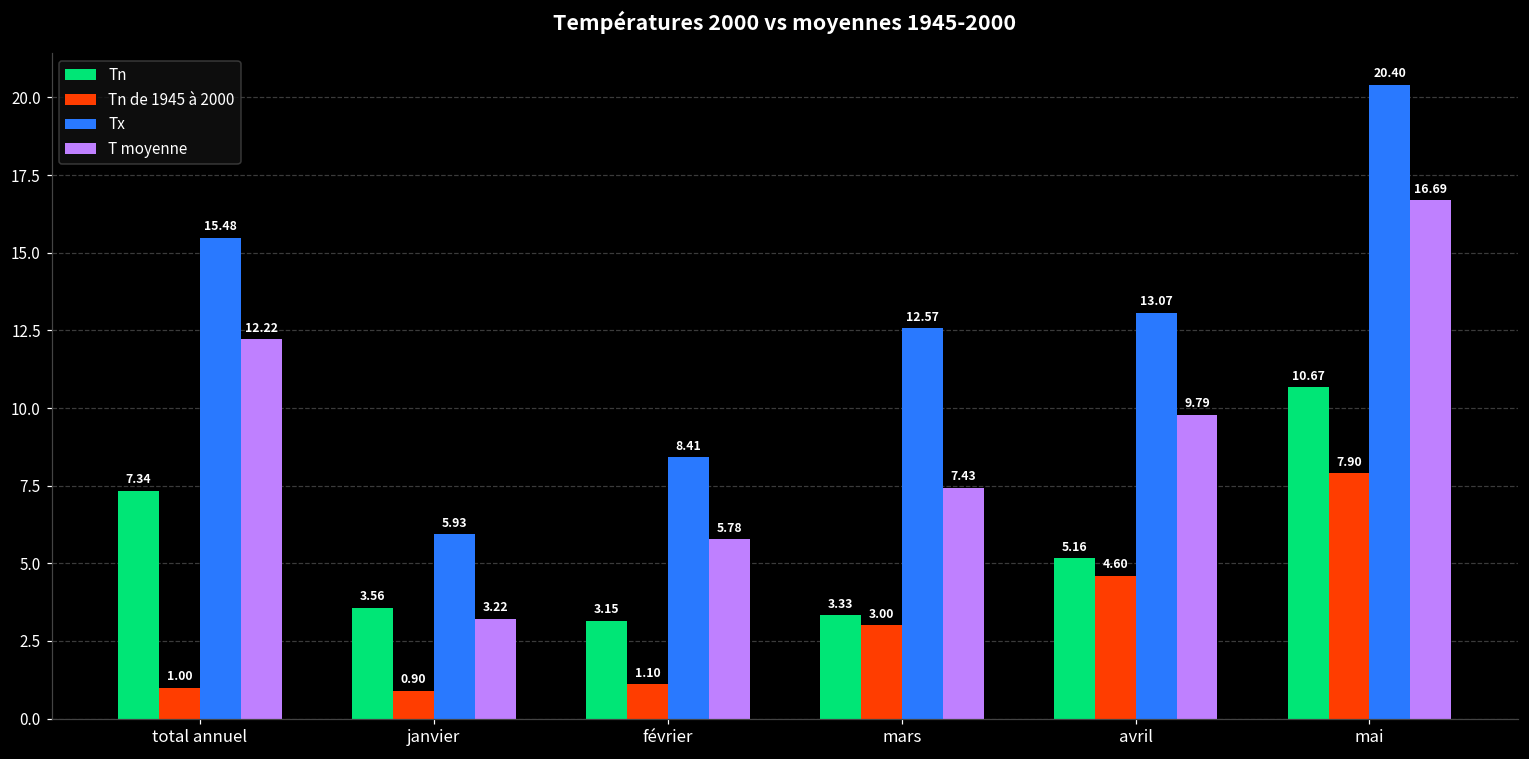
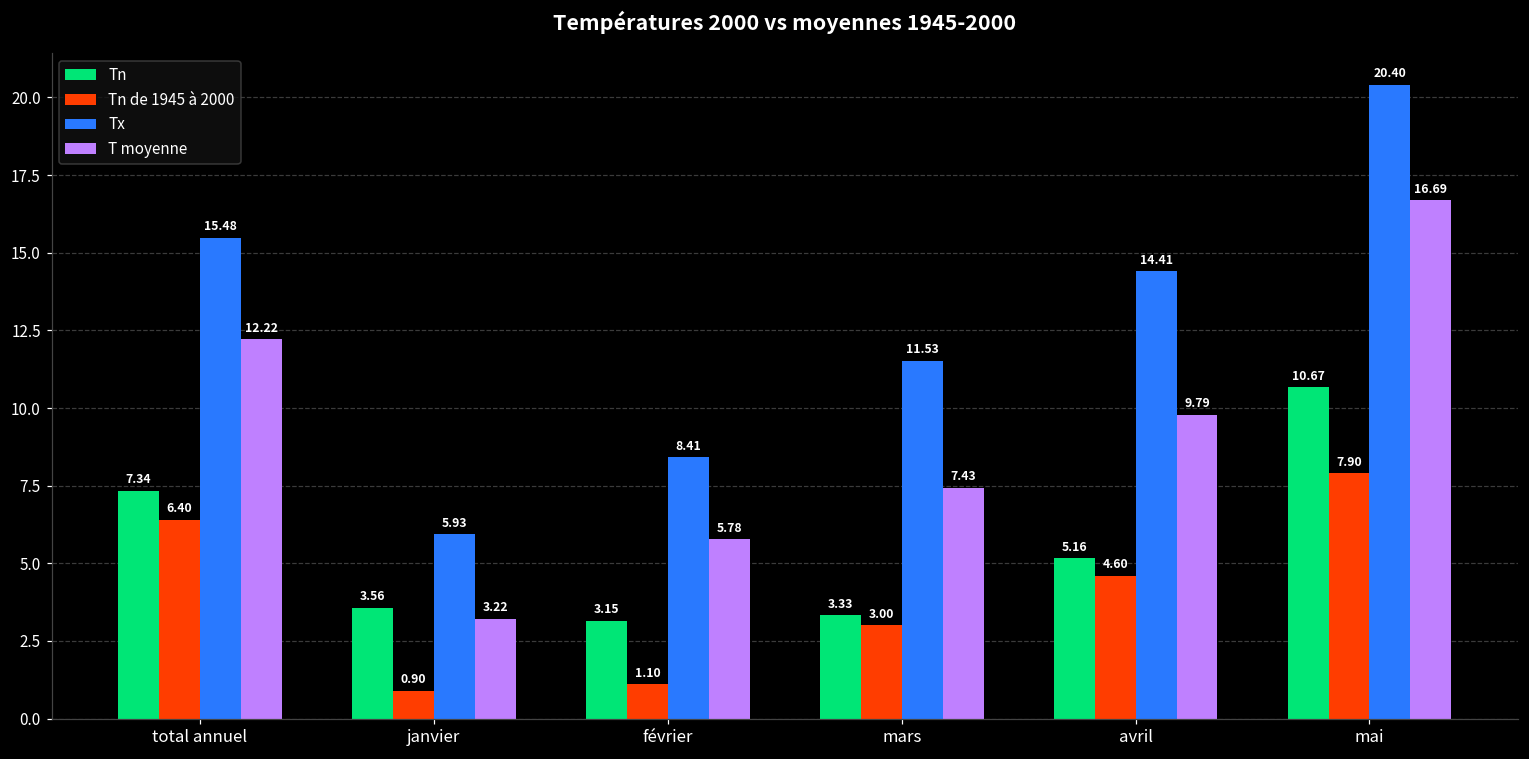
  {
    "Tn": {
      "total annuel": 7.34,
      "janvier": 3.56,
      "février": 3.15,
      "mars": 3.33,
      "avril": 5.16,
      "mai": 10.67
    },
    "Tn de 1945 à 2000": {
-     "total annuel": 1.00,
+     "total annuel": 6.40,
      "janvier": 0.90,
      "février": 1.10,
      "mars": 3.00,
      "avril": 4.60,
      "mai": 7.90
    },
    "Tx": {
      "total annuel": 15.48,
      "janvier": 5.93,
      "février": 8.41,
-     "mars": 12.57,
-     "avril": 13.07,
+     "mars": 11.53,
+     "avril": 14.41,
      "mai": 20.40
    },
    "T moyenne": {
      "total annuel": 12.22,
      "janvier": 3.22,
      "février": 5.78,
      "mars": 7.43,
      "avril": 9.79,
      "mai": 16.69
    }
  }
